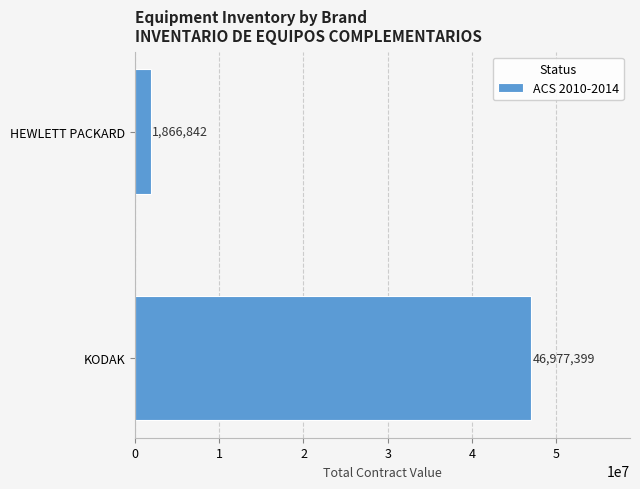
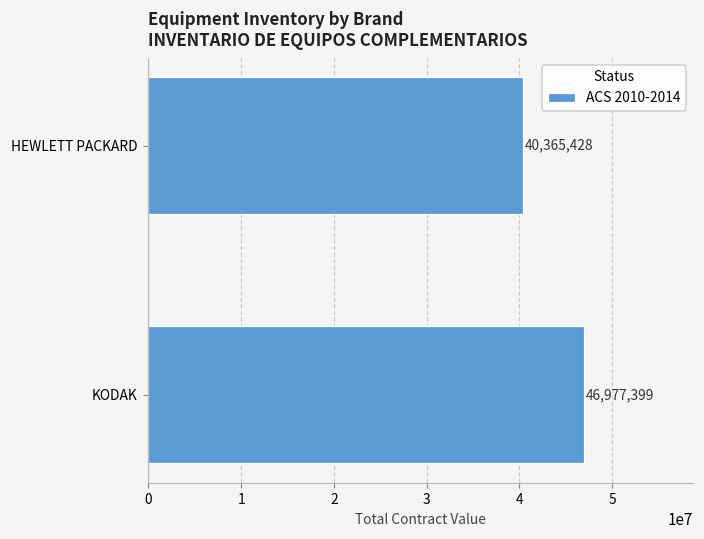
  {
-   "HEWLETT PACKARD": "1,866,842",
+   "HEWLETT PACKARD": "40,365,428",
    "KODAK": "46,977,399"
  }
